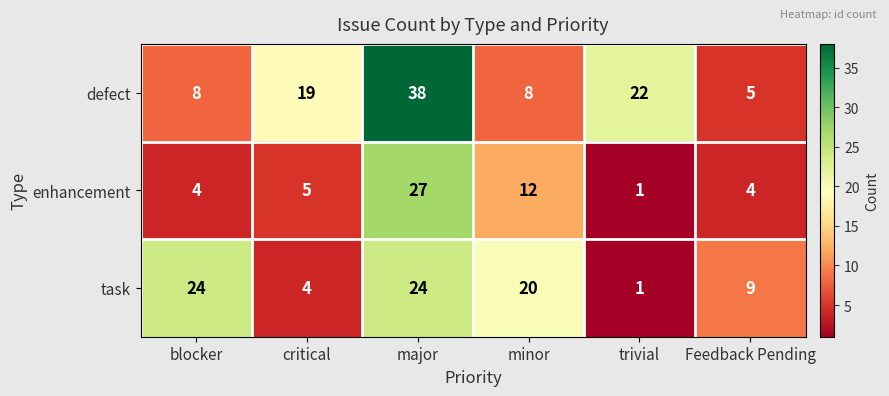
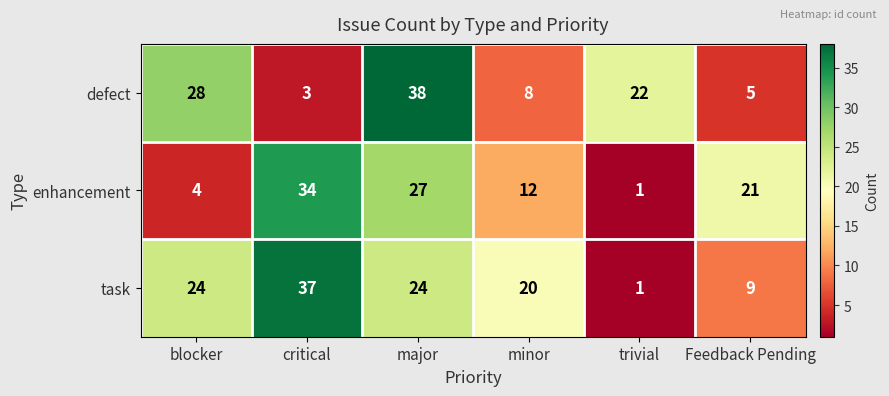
  {
    "defect": {
-     "blocker": 8,
-     "critical": 19,
+     "blocker": 28,
+     "critical": 3,
      "major": 38,
      "minor": 8,
      "trivial": 22,
      "Feedback Pending": 5
    },
    "enhancement": {
      "blocker": 4,
-     "critical": 5,
+     "critical": 34,
      "major": 27,
      "minor": 12,
      "trivial": 1,
-     "Feedback Pending": 4
+     "Feedback Pending": 21
    },
    "task": {
      "blocker": 24,
-     "critical": 4,
+     "critical": 37,
      "major": 24,
      "minor": 20,
      "trivial": 1,
      "Feedback Pending": 9
    }
  }
